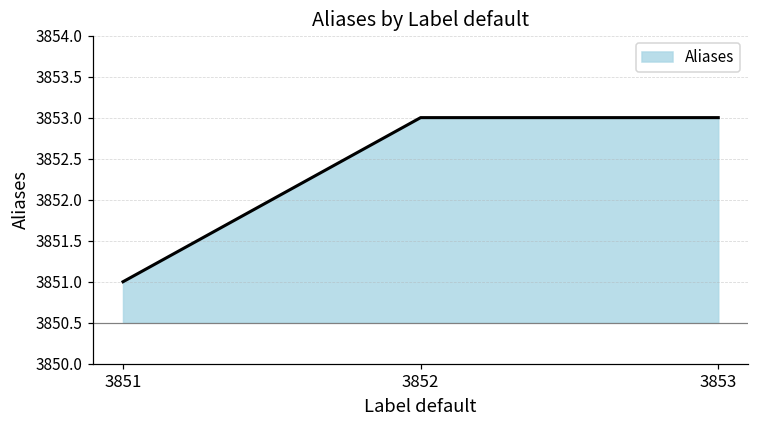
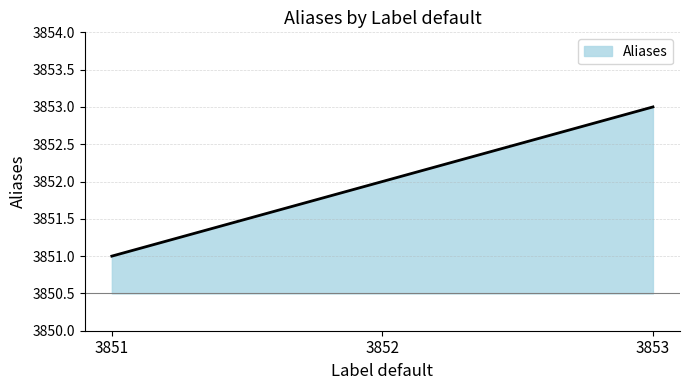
  {
    "3851": 3851,
-   "3852": 3853,
+   "3852": 3852,
    "3853": 3853
  }
